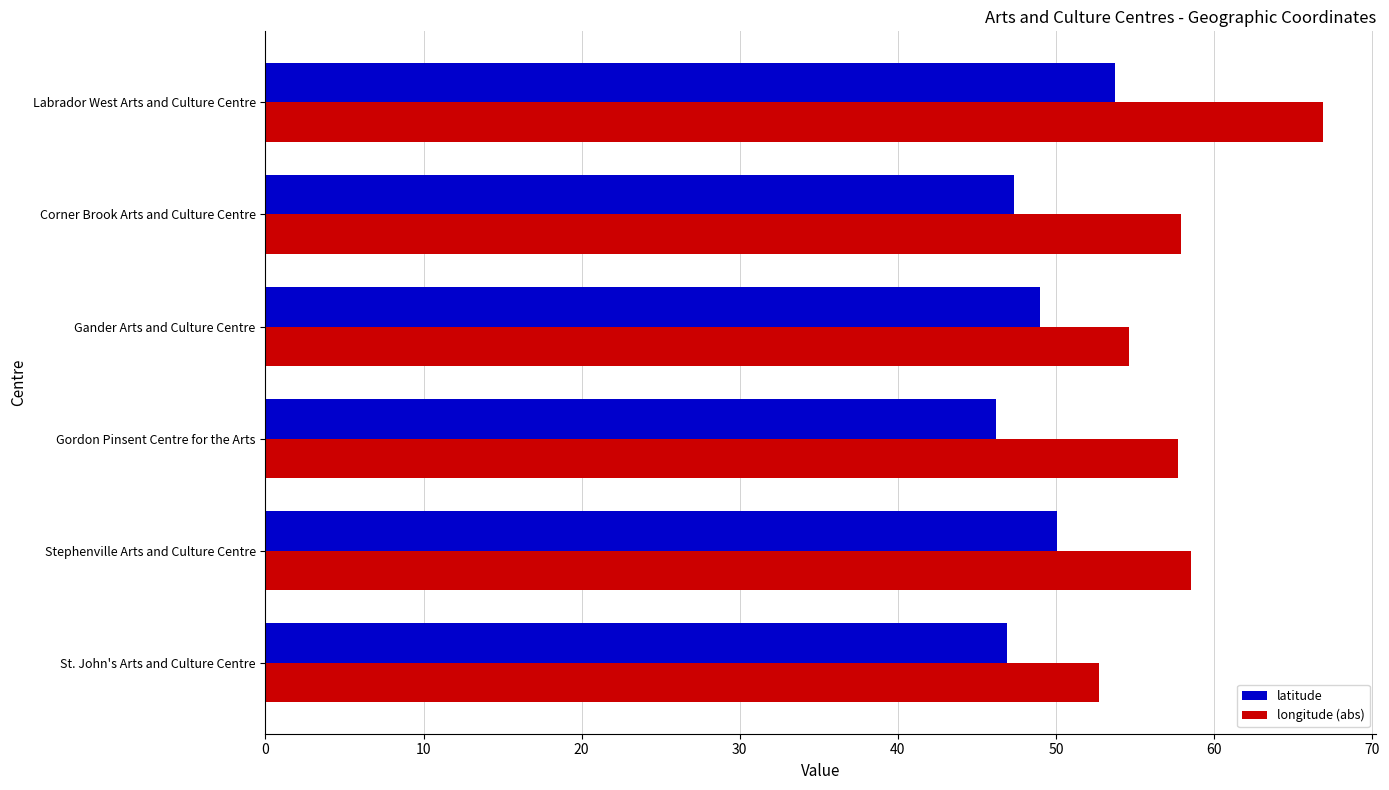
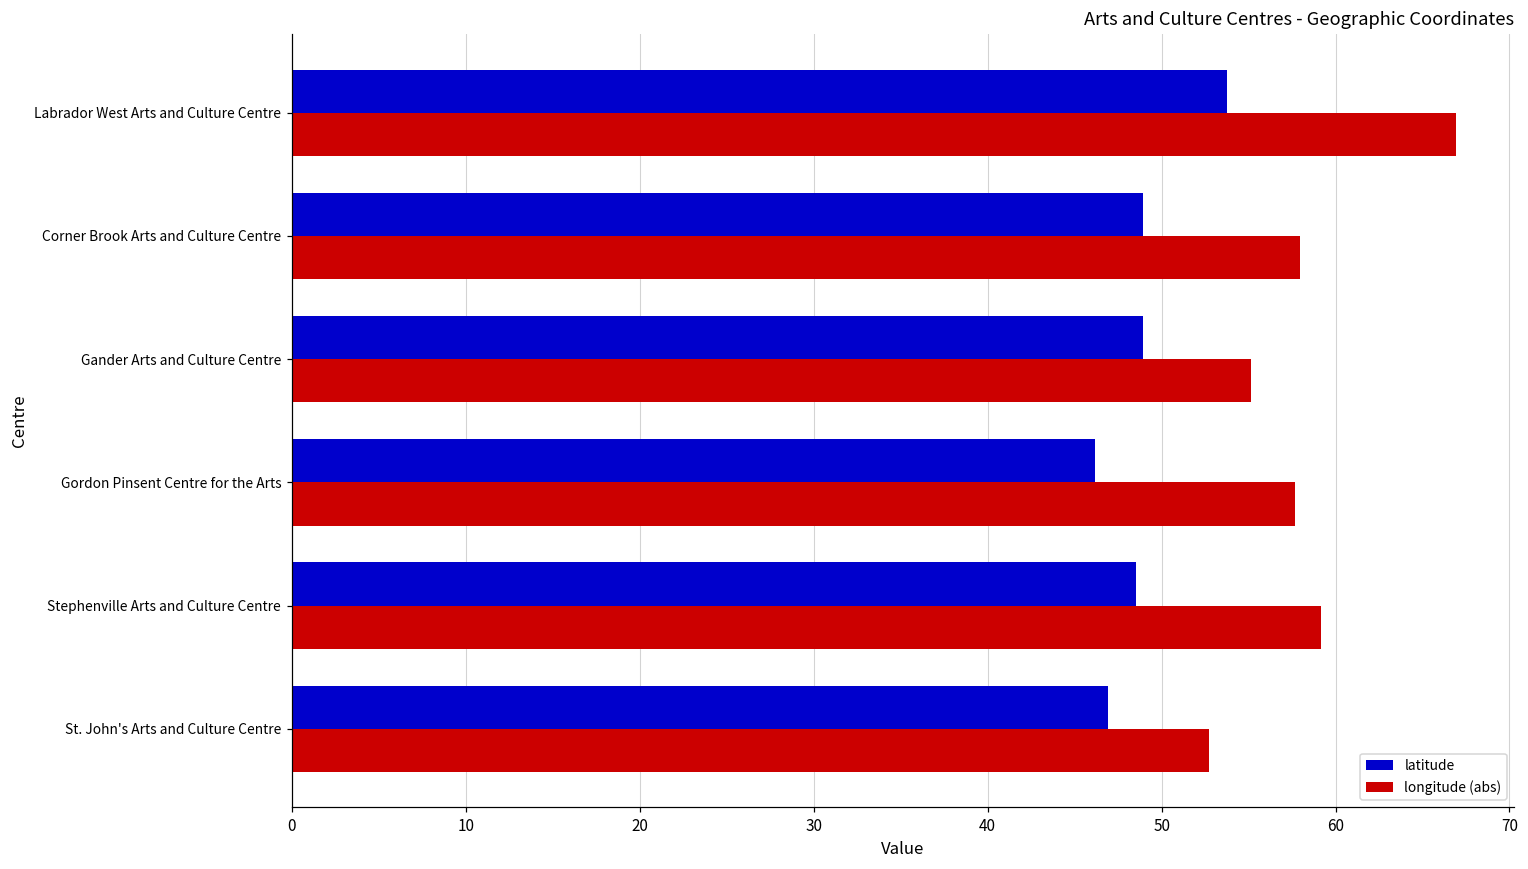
  {
    "latitude": {
      "Labrador West Arts and Culture Centre": 53.8,
-     "Corner Brook Arts and Culture Centre": 47.3,
+     "Corner Brook Arts and Culture Centre": 48.9,
      "Gander Arts and Culture Centre": 49.0,
      "Gordon Pinsent Centre for the Arts": 46.2,
-     "Stephenville Arts and Culture Centre": 50.1,
+     "Stephenville Arts and Culture Centre": 48.5,
      "St. John's Arts and Culture Centre": 46.9
    },
    "longitude (abs)": {
      "Labrador West Arts and Culture Centre": 66.9,
      "Corner Brook Arts and Culture Centre": 57.9,
-     "Gander Arts and Culture Centre": 54.6,
+     "Gander Arts and Culture Centre": 55.1,
      "Gordon Pinsent Centre for the Arts": 57.7,
-     "Stephenville Arts and Culture Centre": 58.6,
+     "Stephenville Arts and Culture Centre": 59.2,
      "St. John's Arts and Culture Centre": 52.7
    }
  }
